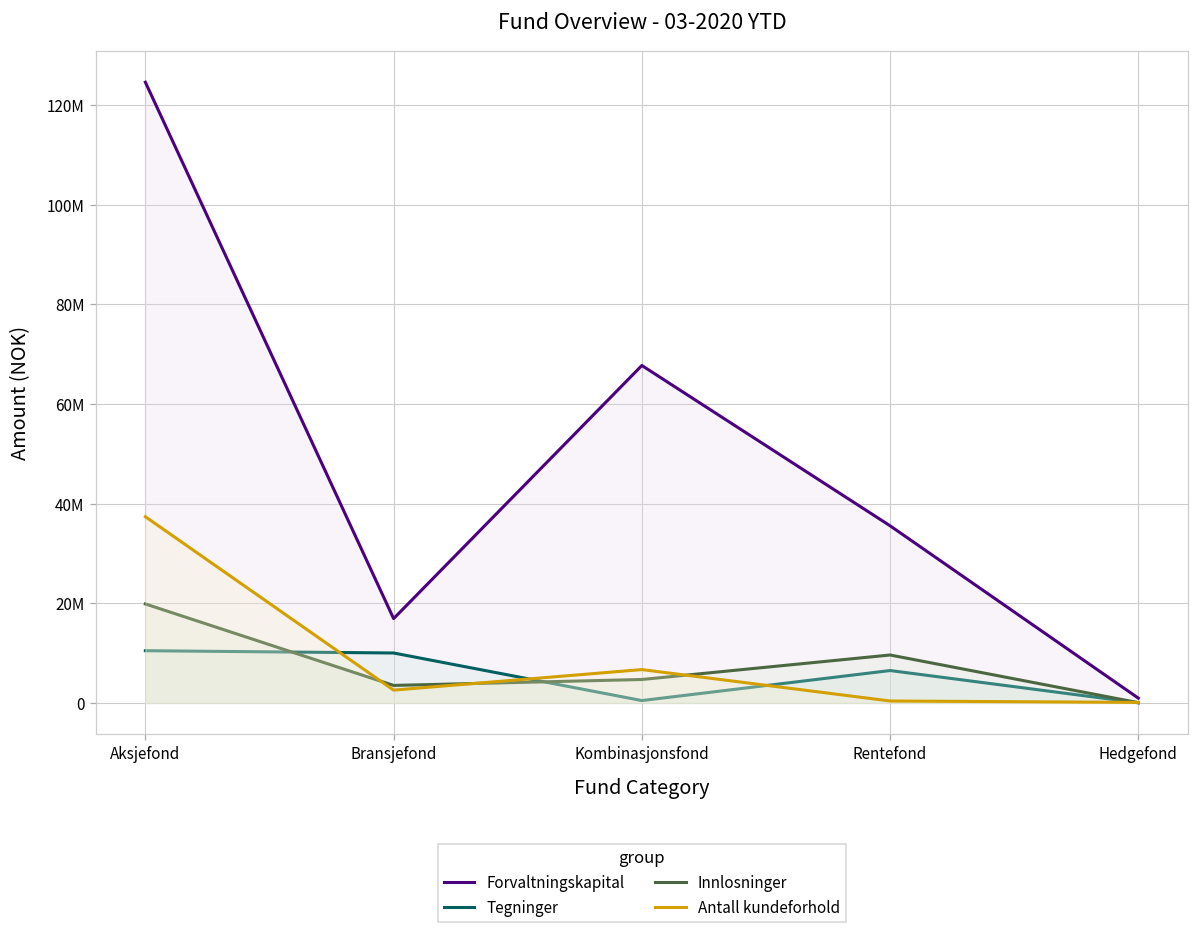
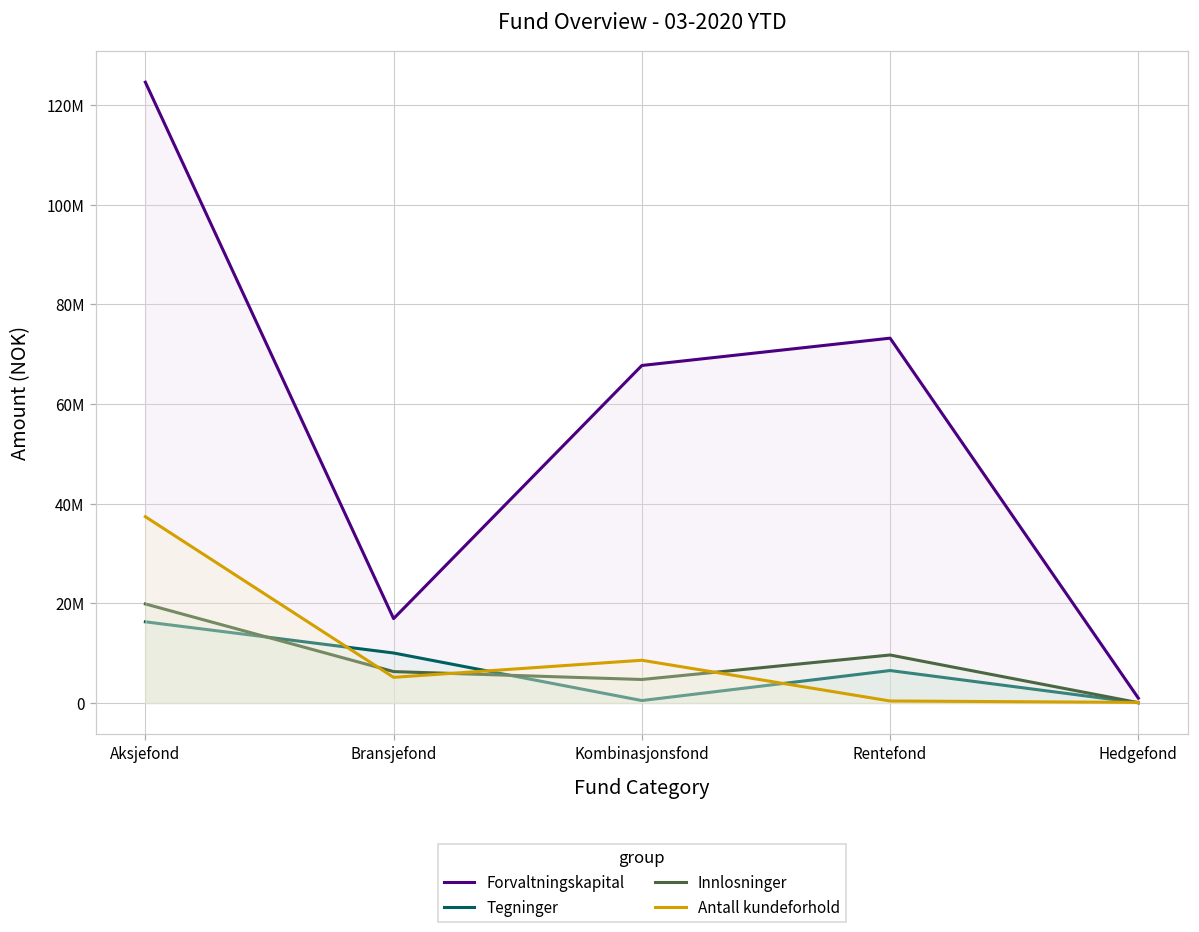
  {
    "Forvaltningskapital": {
      "Aksjefond": 125000000,
      "Bransjefond": 17000000,
      "Kombinasjonsfond": 68000000,
-     "Rentefond": 36000000,
+     "Rentefond": 73000000,
      "Hedgefond": 1000000
    },
    "Tegninger": {
-     "Aksjefond": 10000000,
+     "Aksjefond": 16000000,
      "Bransjefond": 10000000,
      "Kombinasjonsfond": 0,
      "Rentefond": 6000000
    },
    "Innlosninger": {
      "Aksjefond": 20000000,
-     "Bransjefond": 4000000,
+     "Bransjefond": 6000000,
      "Kombinasjonsfond": 5000000,
      "Rentefond": 10000000
    },
    "Antall kundeforhold": {
      "Aksjefond": 37000000,
-     "Bransjefond": 3000000,
-     "Kombinasjonsfond": 7000000,
+     "Bransjefond": 5000000,
+     "Kombinasjonsfond": 9000000,
      "Rentefond": 0
    }
  }
